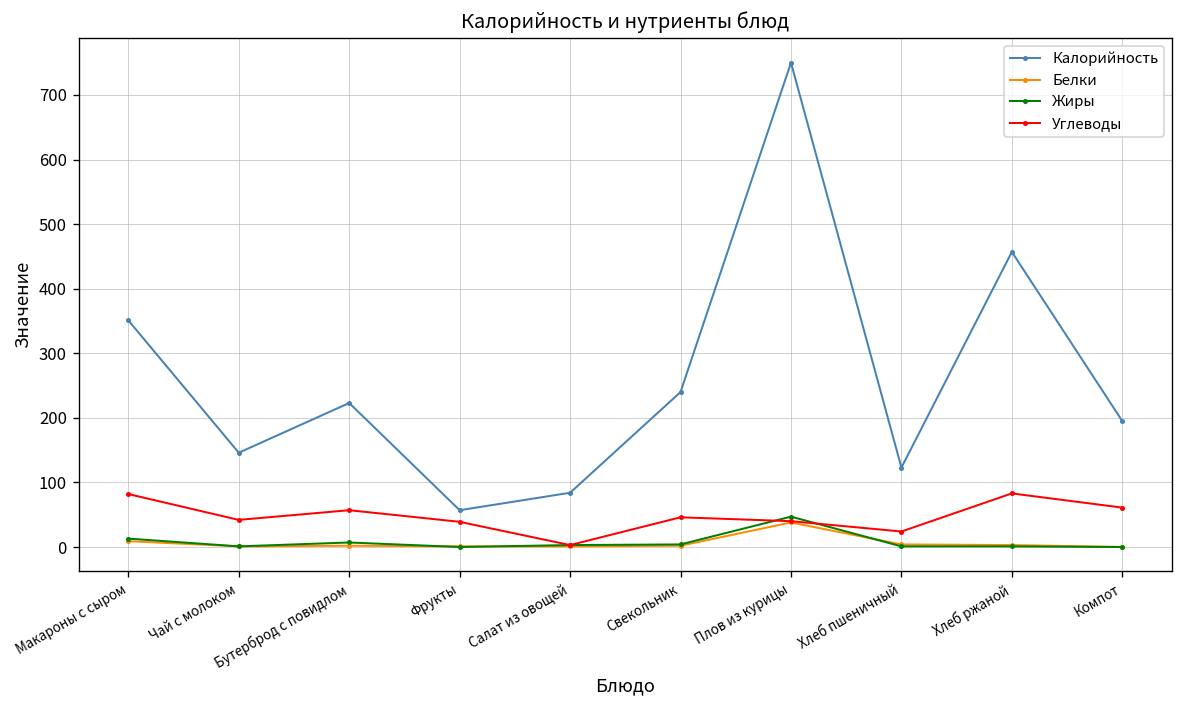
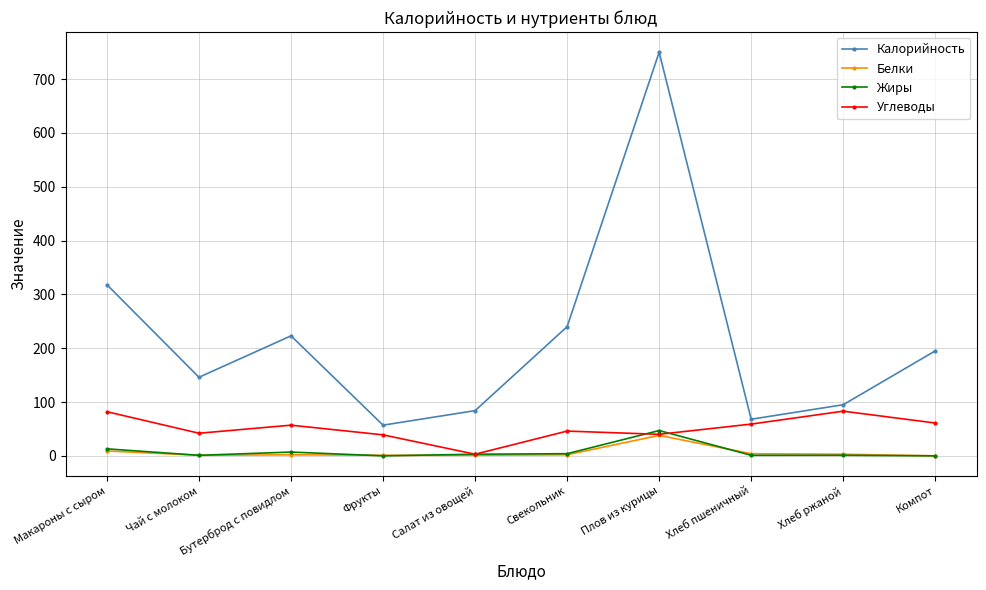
  {
    "Калорийность": {
-     "Макароны с сыром": 350,
+     "Макароны с сыром": 320,
      "Чай с молоком": 150,
      "Бутерброд с повидлом": 220,
      "Фрукты": 60,
      "Салат из овощей": 80,
      "Свекольник": 240,
      "Плов из курицы": 750,
-     "Хлеб пшеничный": 120,
-     "Хлеб ржаной": 460,
+     "Хлеб пшеничный": 70,
+     "Хлеб ржаной": 100,
      "Компот": 200
    },
    "Белки": {
      "Бутерброд с повидлом": 0
    },
    "Жиры": {
      "Бутерброд с повидлом": 10,
      "Плов из курицы": 50
    },
    "Углеводы": {
      "Макароны с сыром": 80,
      "Чай с молоком": 40,
      "Бутерброд с повидлом": 60,
      "Фрукты": 40,
      "Свекольник": 50,
-     "Хлеб пшеничный": 20,
+     "Хлеб пшеничный": 60,
      "Хлеб ржаной": 80,
      "Компот": 60
    }
  }
